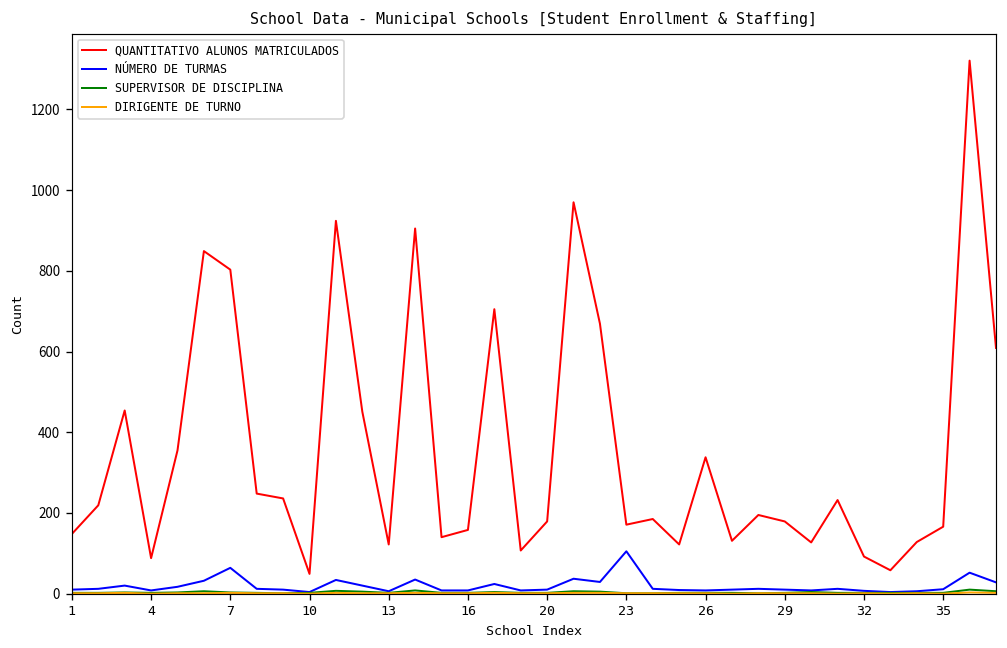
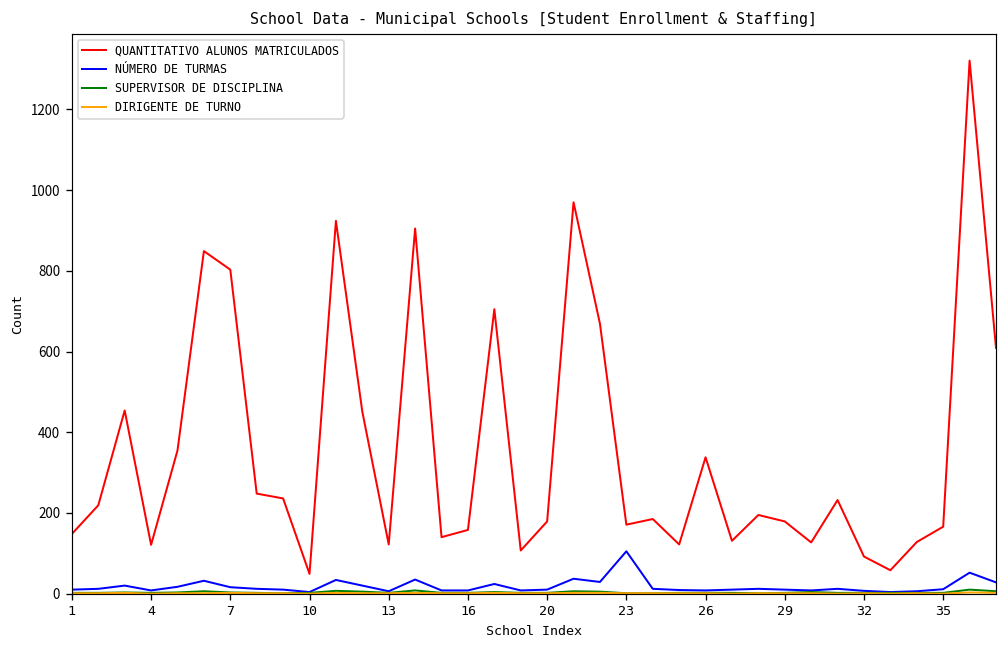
  {
    "QUANTITATIVO ALUNOS MATRICULADOS": {
      "1": 150,
-     "4": 90,
+     "4": 120,
      "7": 800,
      "10": 50,
      "13": 120,
      "16": 160,
      "20": 180,
      "23": 170,
      "26": 340,
      "29": 180,
      "32": 90,
      "35": 170
    },
    "NÚMERO DE TURMAS": {
      "1": 10,
-     "7": 60,
+     "7": 20,
      "20": 10,
      "23": 110,
      "29": 10,
      "35": 10
    }
  }
